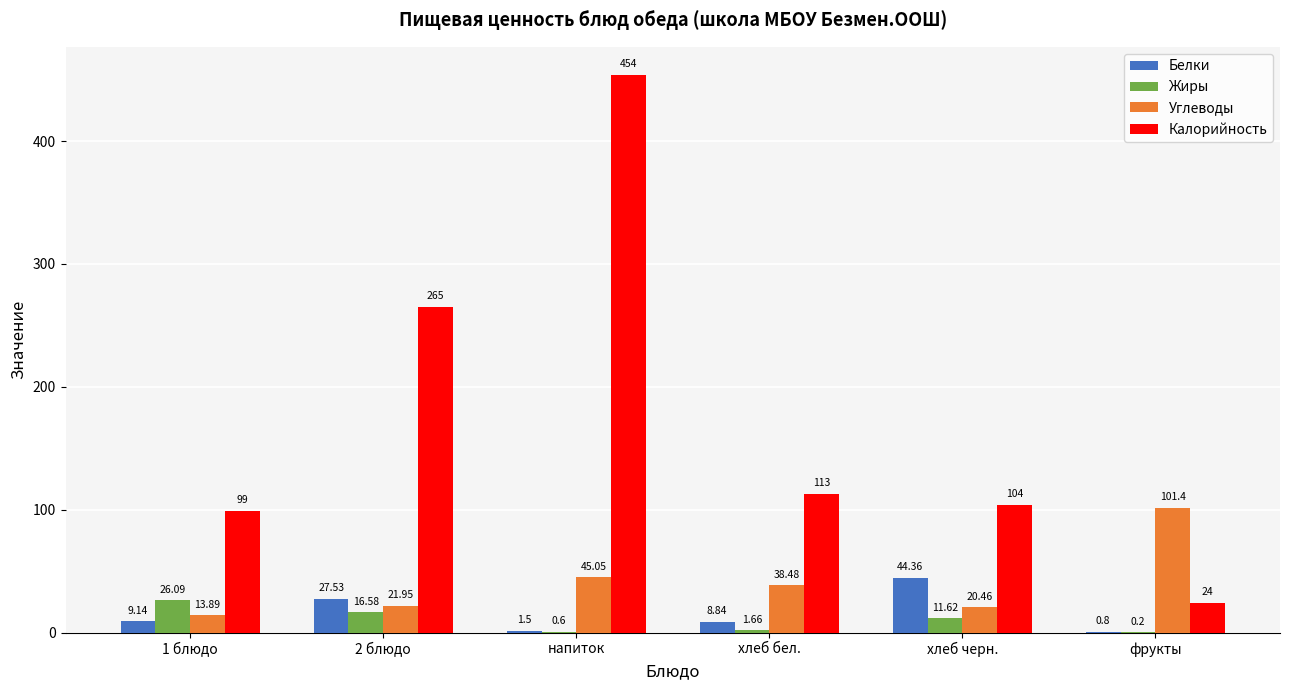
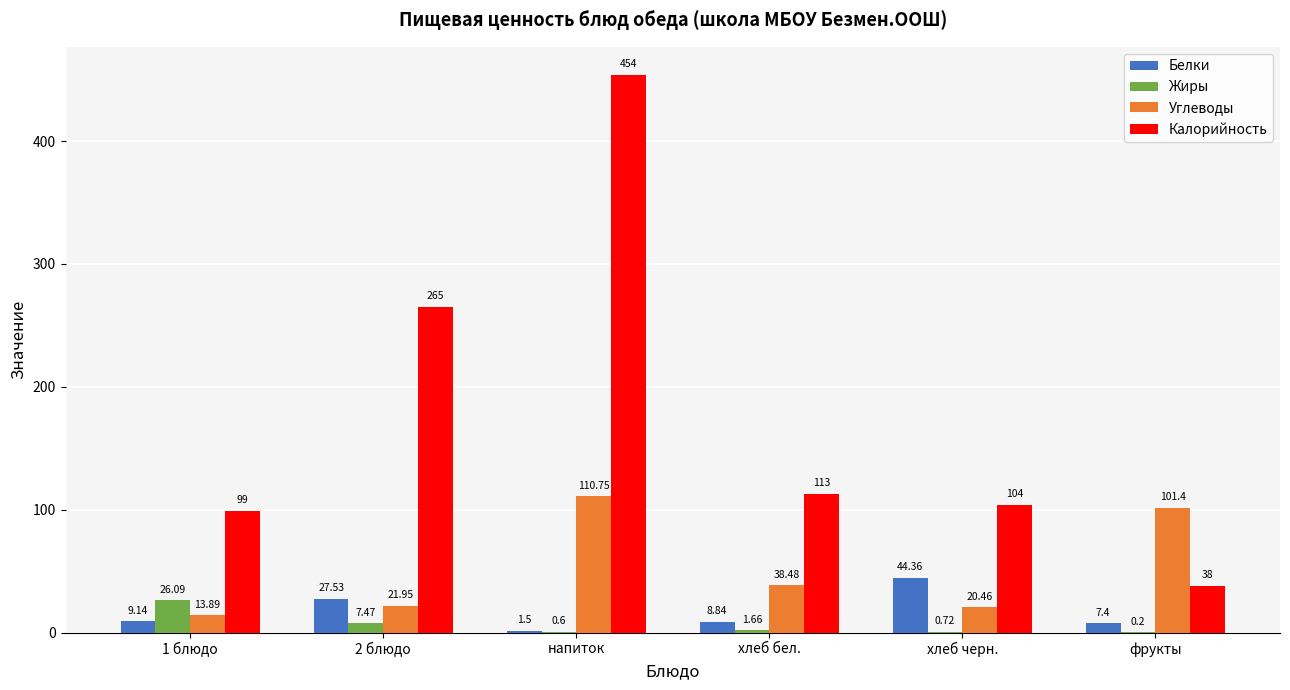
  {
    "Белки": {
      "1 блюдо": 9.14,
      "2 блюдо": 27.53,
      "напиток": 1.5,
      "хлеб бел.": 8.84,
      "хлеб черн.": 44.36,
-     "фрукты": 0.8
+     "фрукты": 7.4
    },
    "Жиры": {
      "1 блюдо": 26.09,
-     "2 блюдо": 16.58,
+     "2 блюдо": 7.47,
      "напиток": 0.6,
      "хлеб бел.": 1.66,
-     "хлеб черн.": 11.62,
+     "хлеб черн.": 0.72,
      "фрукты": 0.2
    },
    "Углеводы": {
      "1 блюдо": 13.89,
      "2 блюдо": 21.95,
-     "напиток": 45.05,
+     "напиток": 110.75,
      "хлеб бел.": 38.48,
      "хлеб черн.": 20.46,
      "фрукты": 101.4
    },
    "Калорийность": {
      "1 блюдо": 99,
      "2 блюдо": 265,
      "напиток": 454,
      "хлеб бел.": 113,
      "хлеб черн.": 104,
-     "фрукты": 24
+     "фрукты": 38
    }
  }
